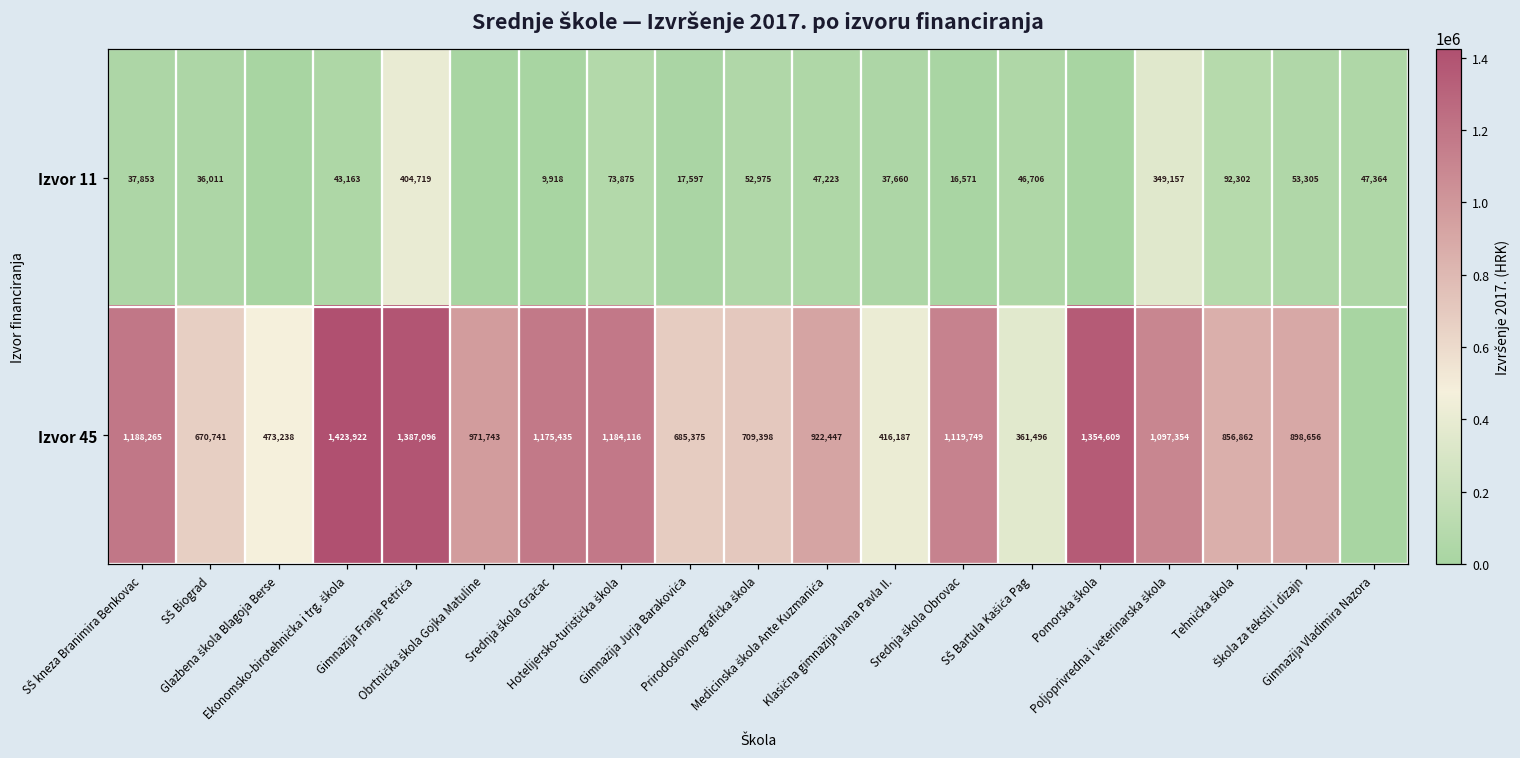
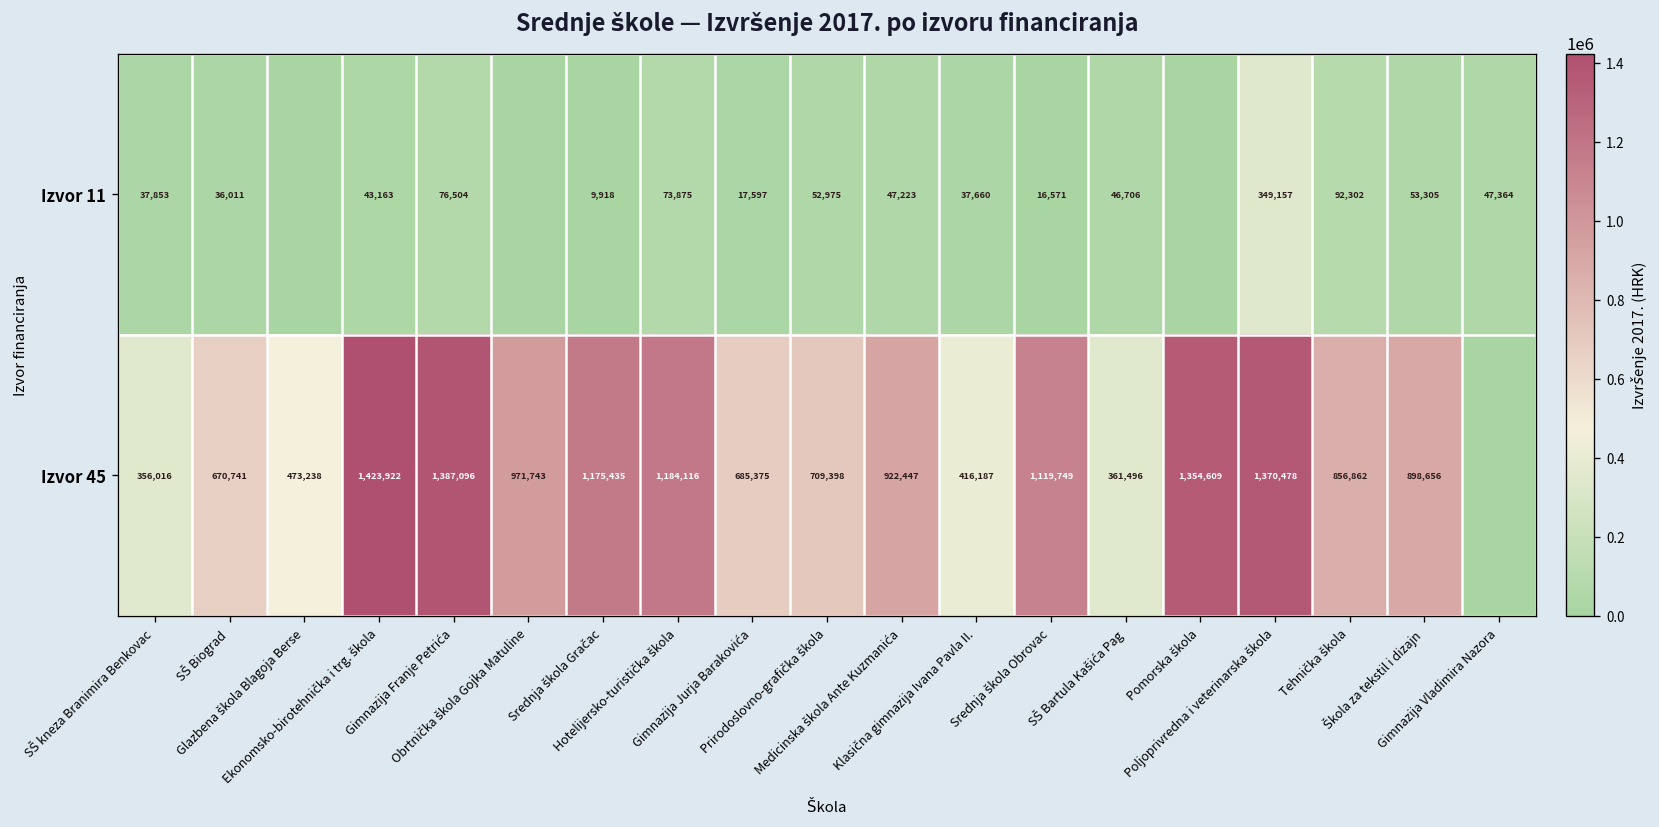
  {
    "Izvor 11": {
      "SŠ kneza Branimira Benkovac": "37,853",
      "SŠ Biograd": "36,011",
      "Ekonomsko-birotehnička i trg. škola": "43,163",
-     "Gimnazija Franje Petrića": "404,719",
+     "Gimnazija Franje Petrića": "76,504",
      "Srednja škola Gračac": "9,918",
      "Hotelijersko-turistička škola": "73,875",
      "Gimnazija Jurja Barakovića": "17,597",
      "Prirodoslovno-grafička škola": "52,975",
      "Medicinska škola Ante Kuzmanića": "47,223",
      "Klasična gimnazija Ivana Pavla II.": "37,660",
      "Srednja škola Obrovac": "16,571",
      "SŠ Bartula Kašića Pag": "46,706",
      "Poljoprivredna i veterinarska škola": "349,157",
      "Tehnička škola": "92,302",
      "Škola za tekstil i dizajn": "53,305",
      "Gimnazija Vladimira Nazora": "47,364"
    },
    "Izvor 45": {
-     "SŠ kneza Branimira Benkovac": "1,188,265",
+     "SŠ kneza Branimira Benkovac": "356,016",
      "SŠ Biograd": "670,741",
      "Glazbena škola Blagoja Berse": "473,238",
      "Ekonomsko-birotehnička i trg. škola": "1,423,922",
      "Gimnazija Franje Petrića": "1,387,096",
      "Obrtnička škola Gojka Matuline": "971,743",
      "Srednja škola Gračac": "1,175,435",
      "Hotelijersko-turistička škola": "1,184,116",
      "Gimnazija Jurja Barakovića": "685,375",
      "Prirodoslovno-grafička škola": "709,398",
      "Medicinska škola Ante Kuzmanića": "922,447",
      "Klasična gimnazija Ivana Pavla II.": "416,187",
      "Srednja škola Obrovac": "1,119,749",
      "SŠ Bartula Kašića Pag": "361,496",
      "Pomorska škola": "1,354,609",
-     "Poljoprivredna i veterinarska škola": "1,097,354",
+     "Poljoprivredna i veterinarska škola": "1,370,478",
      "Tehnička škola": "856,862",
      "Škola za tekstil i dizajn": "898,656"
    }
  }
